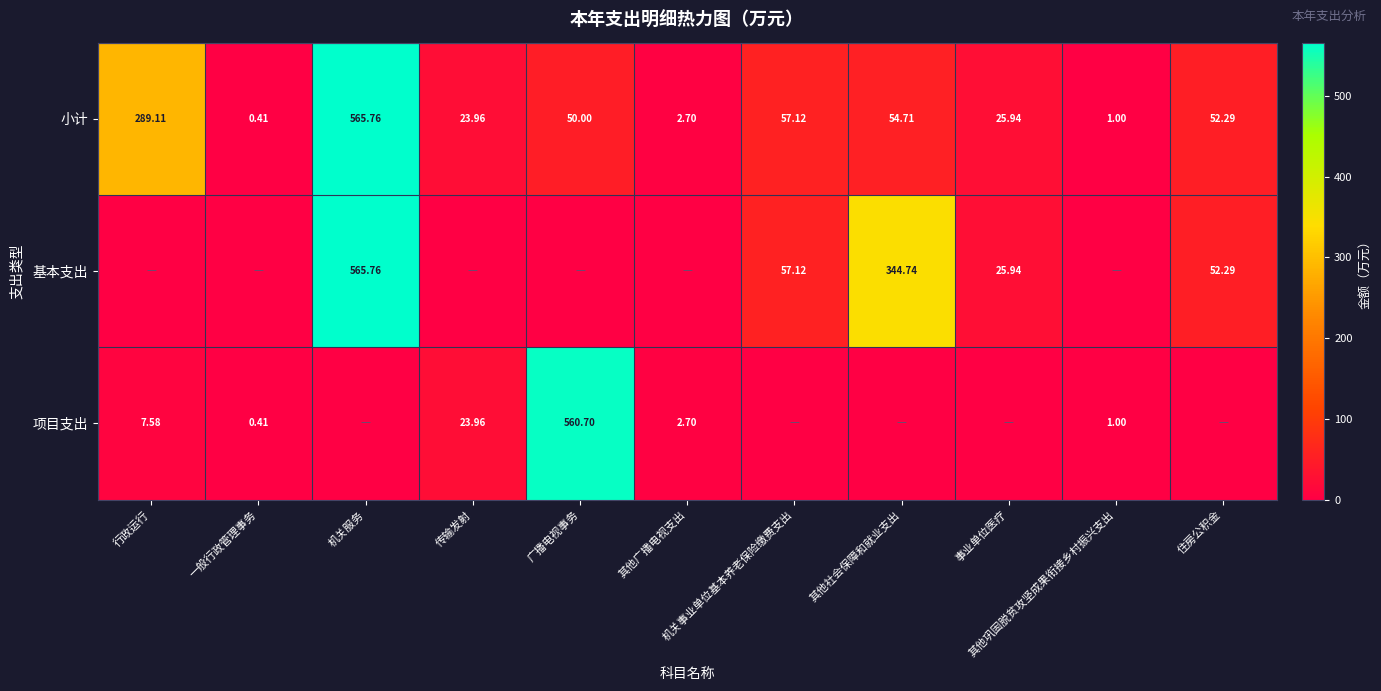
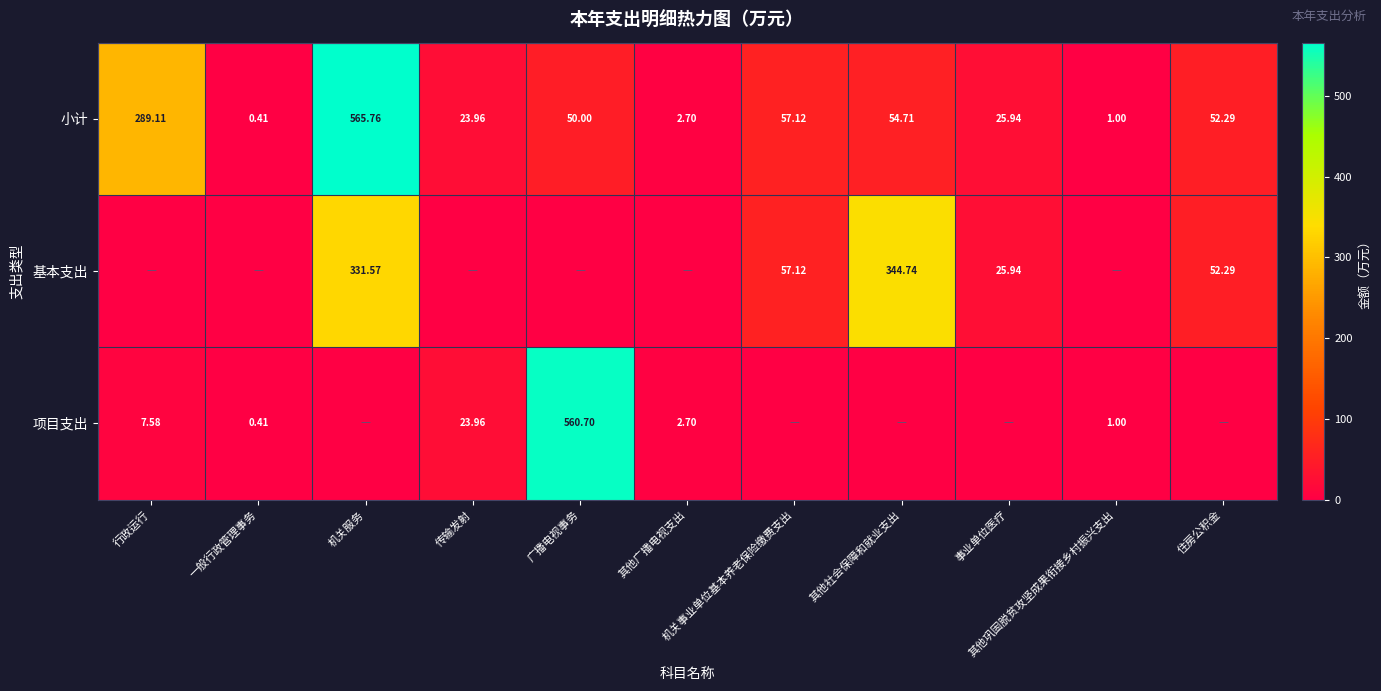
  {
    "小计": {
      "行政运行": 289.11,
      "一般行政管理事务": 0.41,
      "机关服务": 565.76,
      "传输发射": 23.96,
      "广播电视事务": 50.00,
      "其他广播电视支出": 2.70,
      "机关事业单位基本养老保险缴费支出": 57.12,
      "其他社会保障和就业支出": 54.71,
      "事业单位医疗": 25.94,
      "其他巩固脱贫攻坚成果衔接乡村振兴支出": 1.00,
      "住房公积金": 52.29
    },
    "基本支出": {
-     "机关服务": 565.76,
+     "机关服务": 331.57,
      "机关事业单位基本养老保险缴费支出": 57.12,
      "其他社会保障和就业支出": 344.74,
      "事业单位医疗": 25.94,
      "住房公积金": 52.29
    },
    "项目支出": {
      "行政运行": 7.58,
      "一般行政管理事务": 0.41,
      "传输发射": 23.96,
      "广播电视事务": 560.70,
      "其他广播电视支出": 2.70,
      "其他巩固脱贫攻坚成果衔接乡村振兴支出": 1.00
    }
  }
